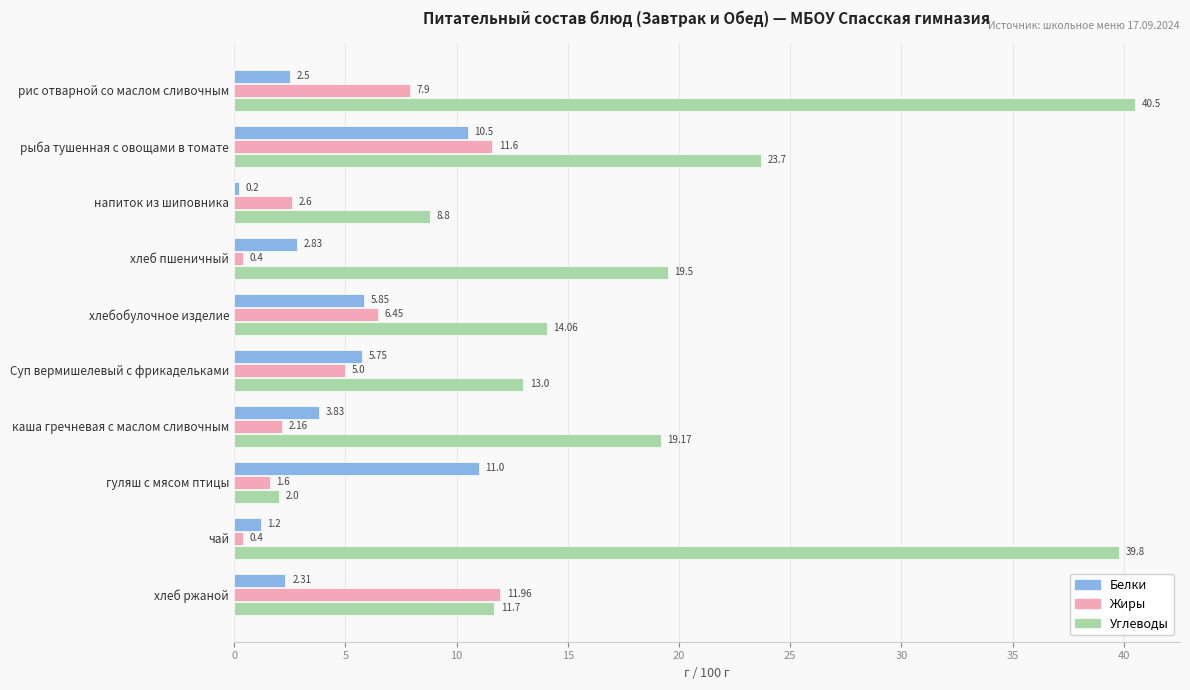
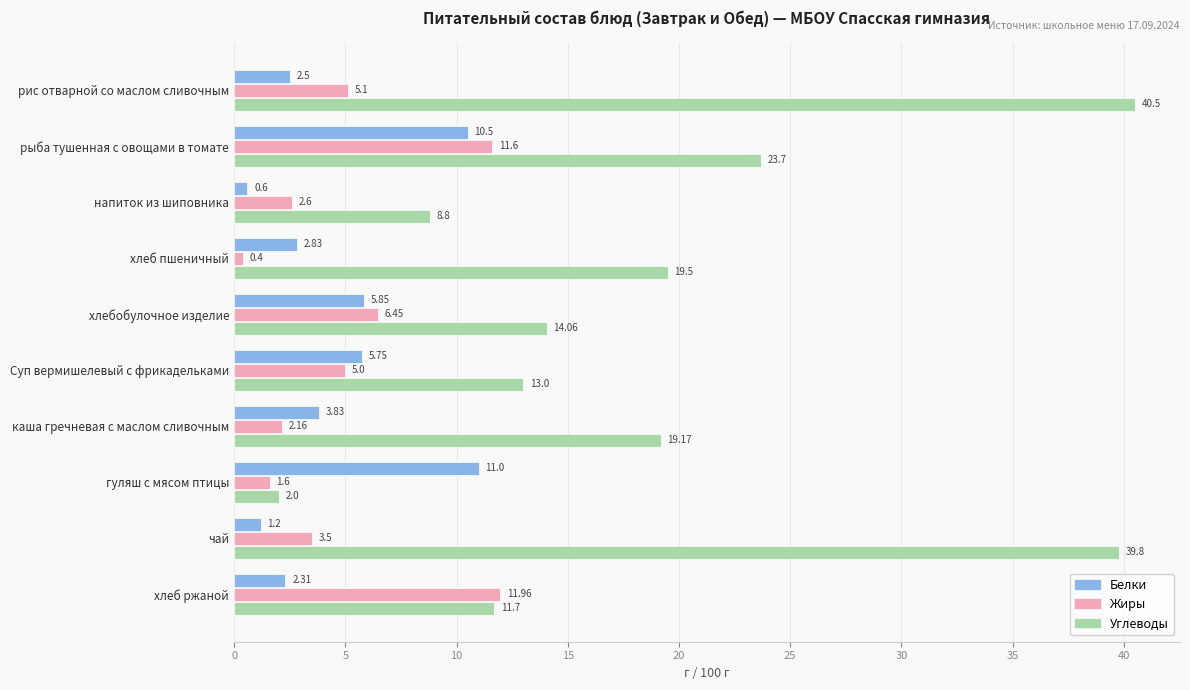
  {
    "Белки": {
      "рис отварной со маслом сливочным": 2.5,
      "рыба тушенная с овощами в томате": 10.5,
-     "напиток из шиповника": 0.2,
+     "напиток из шиповника": 0.6,
      "хлеб пшеничный": 2.83,
      "хлебобулочное изделие": 5.85,
      "Суп вермишелевый с фрикадельками": 5.75,
      "каша гречневая с маслом сливочным": 3.83,
      "гуляш с мясом птицы": 11.0,
      "чай": 1.2,
      "хлеб ржаной": 2.31
    },
    "Жиры": {
-     "рис отварной со маслом сливочным": 7.9,
+     "рис отварной со маслом сливочным": 5.1,
      "рыба тушенная с овощами в томате": 11.6,
      "напиток из шиповника": 2.6,
      "хлеб пшеничный": 0.4,
      "хлебобулочное изделие": 6.45,
      "Суп вермишелевый с фрикадельками": 5.0,
      "каша гречневая с маслом сливочным": 2.16,
      "гуляш с мясом птицы": 1.6,
-     "чай": 0.4,
+     "чай": 3.5,
      "хлеб ржаной": 11.96
    },
    "Углеводы": {
      "рис отварной со маслом сливочным": 40.5,
      "рыба тушенная с овощами в томате": 23.7,
      "напиток из шиповника": 8.8,
      "хлеб пшеничный": 19.5,
      "хлебобулочное изделие": 14.06,
      "Суп вермишелевый с фрикадельками": 13.0,
      "каша гречневая с маслом сливочным": 19.17,
      "гуляш с мясом птицы": 2.0,
      "чай": 39.8,
      "хлеб ржаной": 11.7
    }
  }
